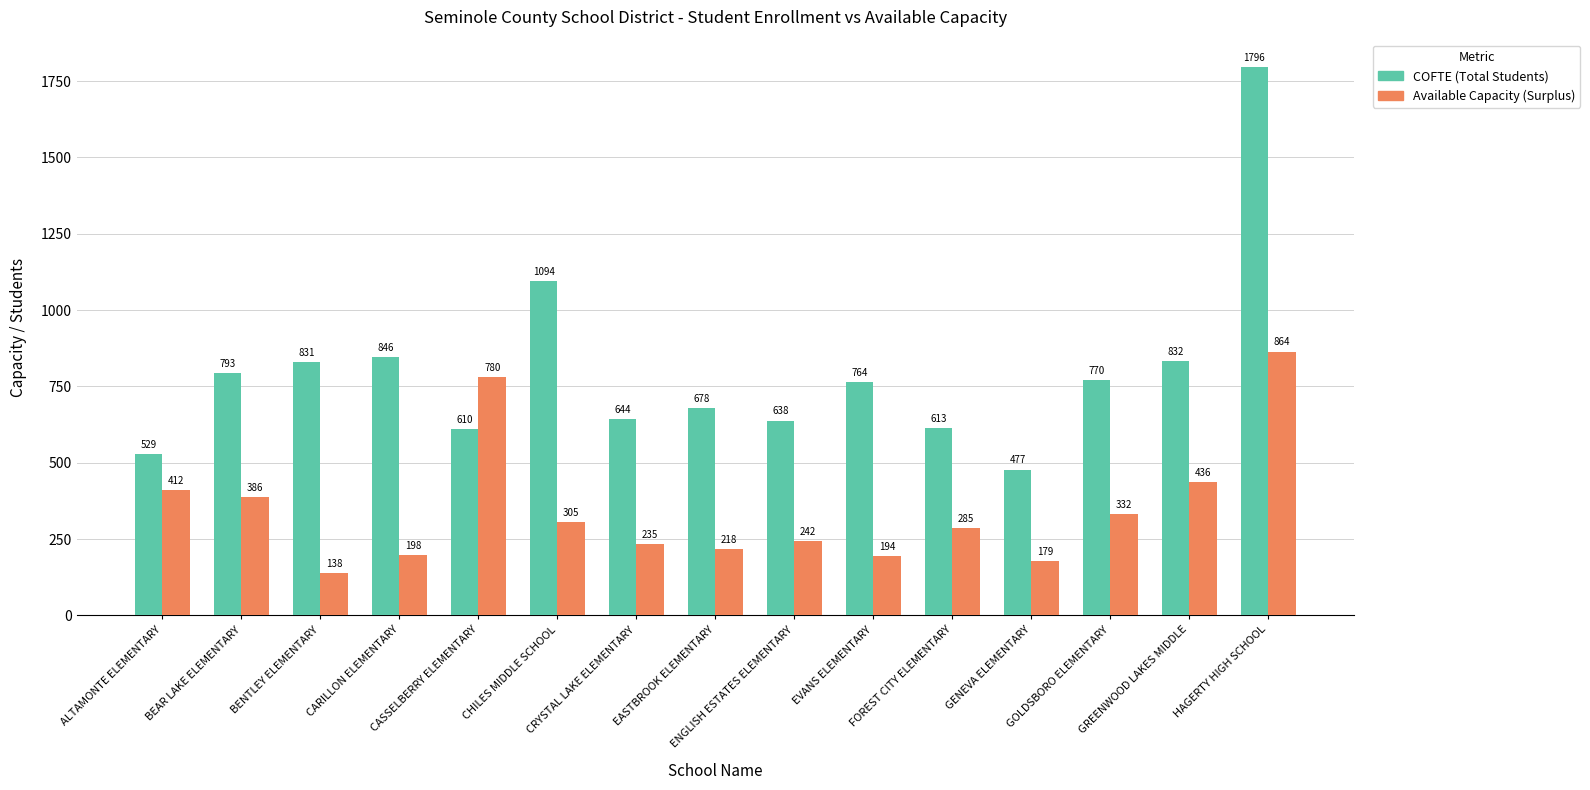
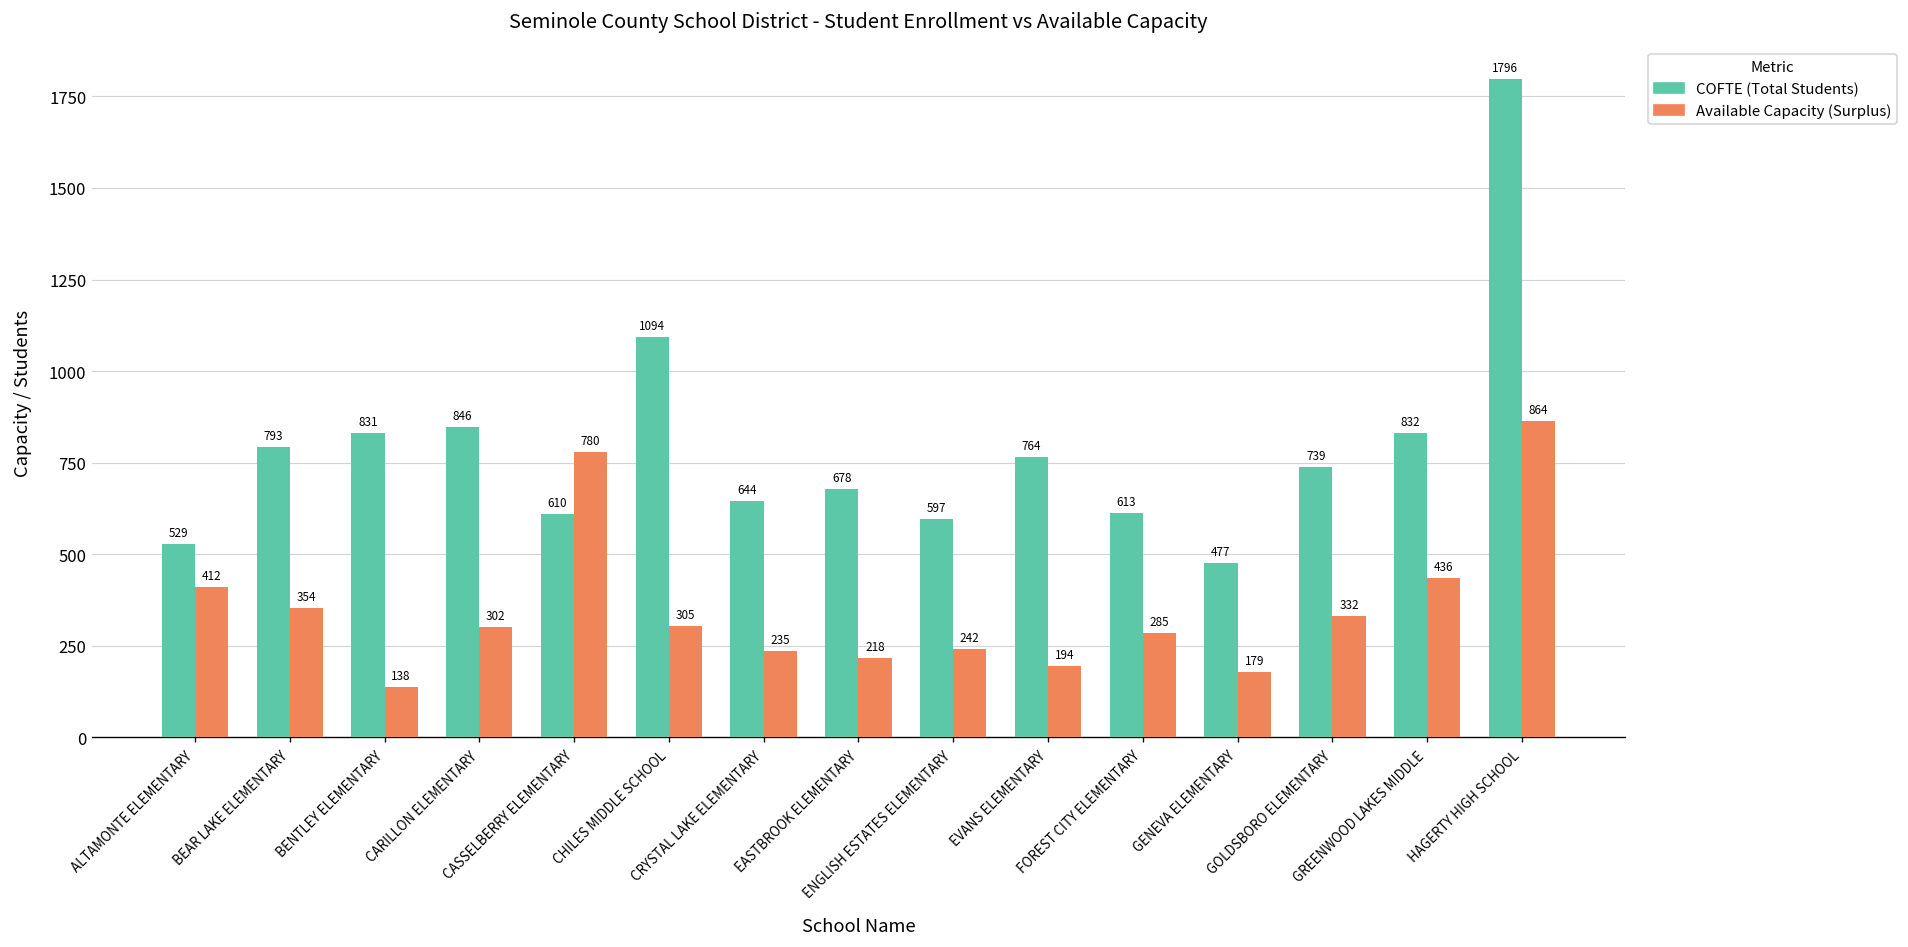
  {
    "COFTE (Total Students)": {
      "ALTAMONTE ELEMENTARY": 529,
      "BEAR LAKE ELEMENTARY": 793,
      "BENTLEY ELEMENTARY": 831,
      "CARILLON ELEMENTARY": 846,
      "CASSELBERRY ELEMENTARY": 610,
      "CHILES MIDDLE SCHOOL": 1094,
      "CRYSTAL LAKE ELEMENTARY": 644,
      "EASTBROOK ELEMENTARY": 678,
-     "ENGLISH ESTATES ELEMENTARY": 638,
+     "ENGLISH ESTATES ELEMENTARY": 597,
      "EVANS ELEMENTARY": 764,
      "FOREST CITY ELEMENTARY": 613,
      "GENEVA ELEMENTARY": 477,
-     "GOLDSBORO ELEMENTARY": 770,
+     "GOLDSBORO ELEMENTARY": 739,
      "GREENWOOD LAKES MIDDLE": 832,
      "HAGERTY HIGH SCHOOL": 1796
    },
    "Available Capacity (Surplus)": {
      "ALTAMONTE ELEMENTARY": 412,
-     "BEAR LAKE ELEMENTARY": 386,
+     "BEAR LAKE ELEMENTARY": 354,
      "BENTLEY ELEMENTARY": 138,
-     "CARILLON ELEMENTARY": 198,
+     "CARILLON ELEMENTARY": 302,
      "CASSELBERRY ELEMENTARY": 780,
      "CHILES MIDDLE SCHOOL": 305,
      "CRYSTAL LAKE ELEMENTARY": 235,
      "EASTBROOK ELEMENTARY": 218,
      "ENGLISH ESTATES ELEMENTARY": 242,
      "EVANS ELEMENTARY": 194,
      "FOREST CITY ELEMENTARY": 285,
      "GENEVA ELEMENTARY": 179,
      "GOLDSBORO ELEMENTARY": 332,
      "GREENWOOD LAKES MIDDLE": 436,
      "HAGERTY HIGH SCHOOL": 864
    }
  }
